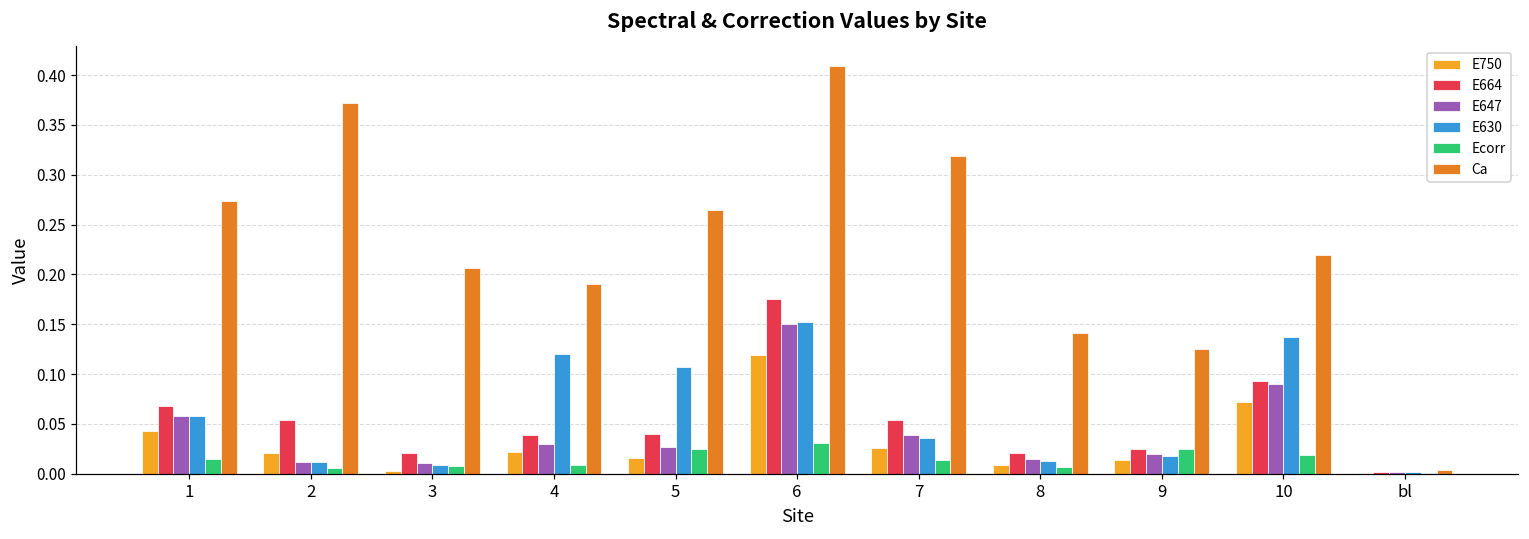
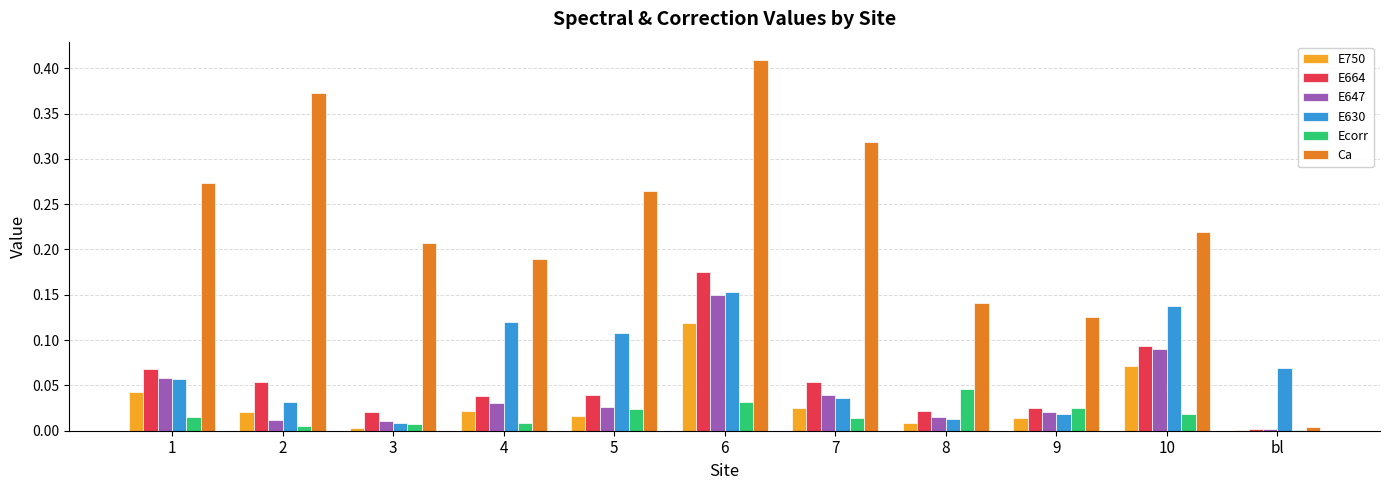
  {
    "E664": {
      "1": 0.07,
      "2": 0.05,
      "3": 0.02,
      "4": 0.04,
      "5": 0.04,
      "6": 0.18,
      "7": 0.05,
      "8": 0.02,
      "9": 0.03,
      "10": 0.09
    },
    "E647": {
      "1": 0.06,
      "2": 0.01,
      "3": 0.01,
      "4": 0.03,
      "5": 0.03,
      "6": 0.15,
      "7": 0.04,
      "8": 0.02,
      "9": 0.02,
      "10": 0.09
    },
    "E630": {
      "1": 0.06,
-     "2": 0.01,
+     "2": 0.03,
      "3": 0.01,
      "4": 0.12,
      "5": 0.11,
      "6": 0.15,
      "7": 0.04,
      "8": 0.01,
      "9": 0.02,
      "10": 0.14,
-     "bl": 0.00
+     "bl": 0.07
    },
    "Ecorr": {
      "1": 0.02,
      "2": 0.01,
      "3": 0.01,
      "4": 0.01,
      "5": 0.02,
      "6": 0.03,
      "7": 0.01,
-     "8": 0.01,
+     "8": 0.05,
      "9": 0.03,
      "10": 0.02
    }
  }
